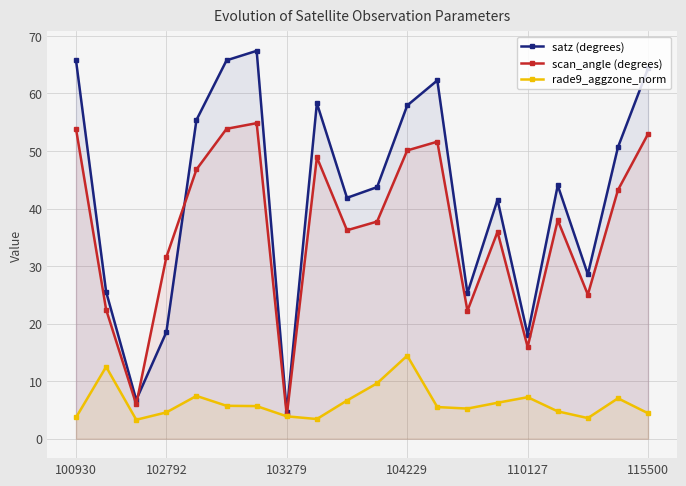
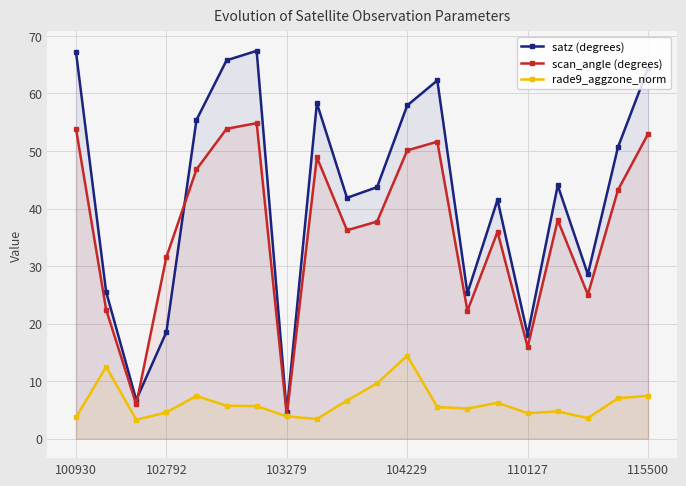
  {
    "satz (degrees)": {
-     "100930": 66,
+     "100930": 67,
      "102792": 19,
      "103279": 5,
      "104229": 58,
      "110127": 18
    },
    "scan_angle (degrees)": {
      "100930": 54,
      "102792": 32,
      "104229": 50,
      "110127": 16,
      "115500": 53
    },
    "rade9_aggzone_norm": {
      "100930": 4,
      "102792": 5,
      "104229": 14,
-     "110127": 7,
-     "115500": 4
+     "110127": 4,
+     "115500": 7
    }
  }
